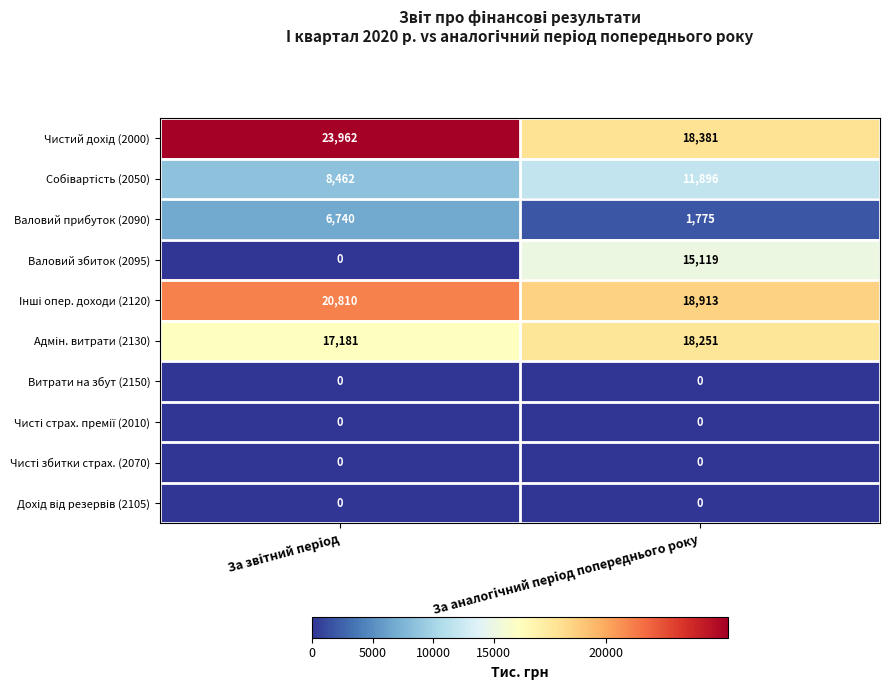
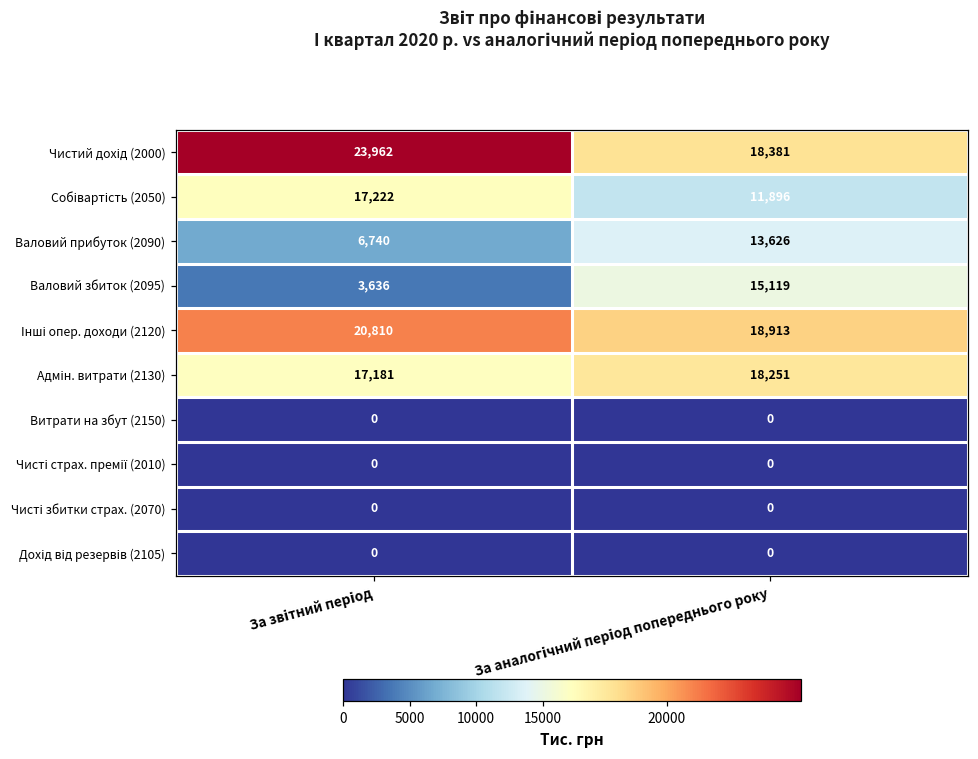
  {
    "Чистий дохід (2000)": {
      "За звітний період": "23,962",
      "За аналогічний період попереднього року": "18,381"
    },
    "Собівартість (2050)": {
-     "За звітний період": "8,462",
+     "За звітний період": "17,222",
      "За аналогічний період попереднього року": "11,896"
    },
    "Валовий прибуток (2090)": {
      "За звітний період": "6,740",
-     "За аналогічний період попереднього року": "1,775"
+     "За аналогічний період попереднього року": "13,626"
    },
    "Валовий збиток (2095)": {
-     "За звітний період": "0",
+     "За звітний період": "3,636",
      "За аналогічний період попереднього року": "15,119"
    },
    "Інші опер. доходи (2120)": {
      "За звітний період": "20,810",
      "За аналогічний період попереднього року": "18,913"
    },
    "Адмін. витрати (2130)": {
      "За звітний період": "17,181",
      "За аналогічний період попереднього року": "18,251"
    },
    "Витрати на збут (2150)": {
      "За звітний період": "0",
      "За аналогічний період попереднього року": "0"
    },
    "Чисті страх. премії (2010)": {
      "За звітний період": "0",
      "За аналогічний період попереднього року": "0"
    },
    "Чисті збитки страх. (2070)": {
      "За звітний період": "0",
      "За аналогічний період попереднього року": "0"
    },
    "Дохід від резервів (2105)": {
      "За звітний період": "0",
      "За аналогічний період попереднього року": "0"
    }
  }
